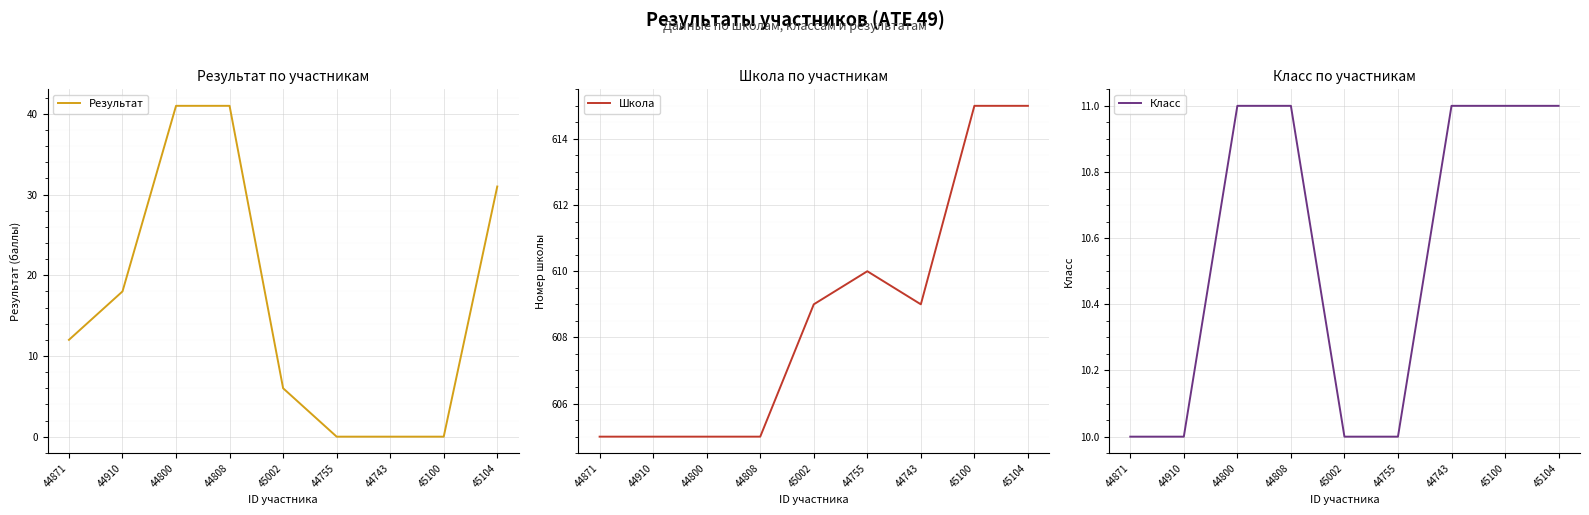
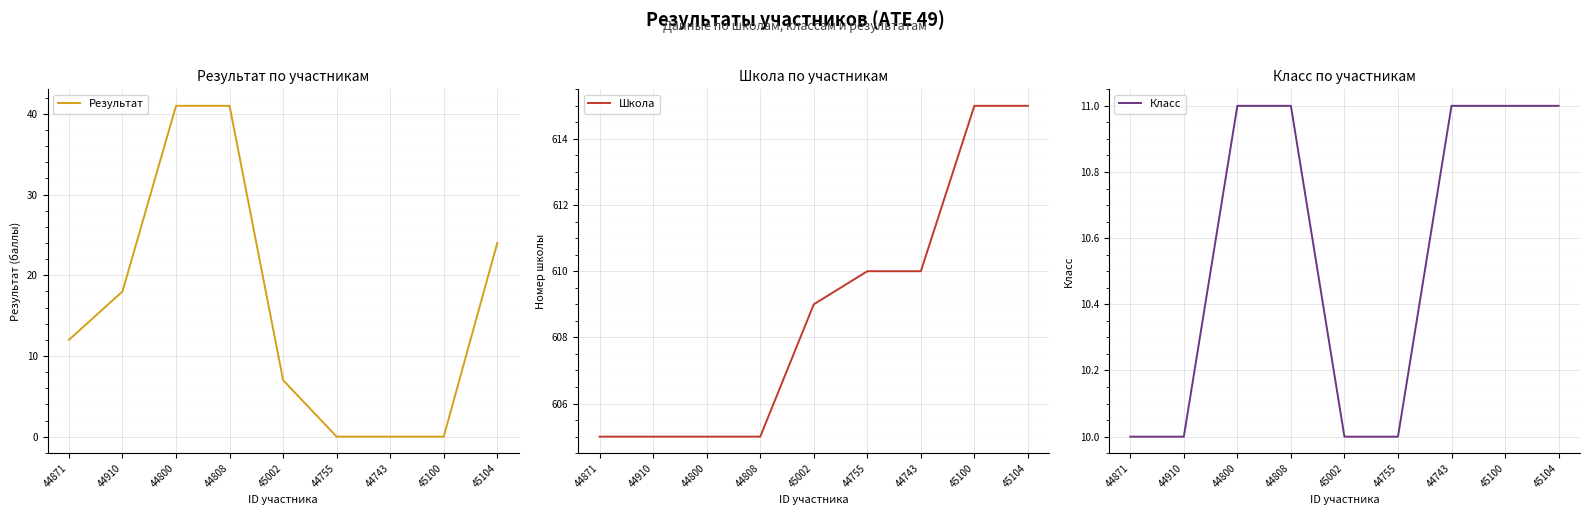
  {
    "Результат по участникам": {
      "44871": 12,
      "44910": 18,
      "44800": 41,
      "44808": 41,
-     "45002": 6,
+     "45002": 7,
      "44755": 0,
      "44743": 0,
      "45100": 0,
-     "45104": 31
+     "45104": 24
    },
    "Школа по участникам": {
      "44871": 605,
      "44910": 605,
      "44800": 605,
      "44808": 605,
      "45002": 609,
      "44755": 610,
-     "44743": 609,
+     "44743": 610,
      "45100": 615,
      "45104": 615
    },
    "Класс по участникам": {
      "44871": 10.00,
      "44910": 10.00,
      "44800": 11.00,
      "44808": 11.00,
      "45002": 10.00,
      "44755": 10.00,
      "44743": 11.00,
      "45100": 11.00,
      "45104": 11.00
    }
  }
